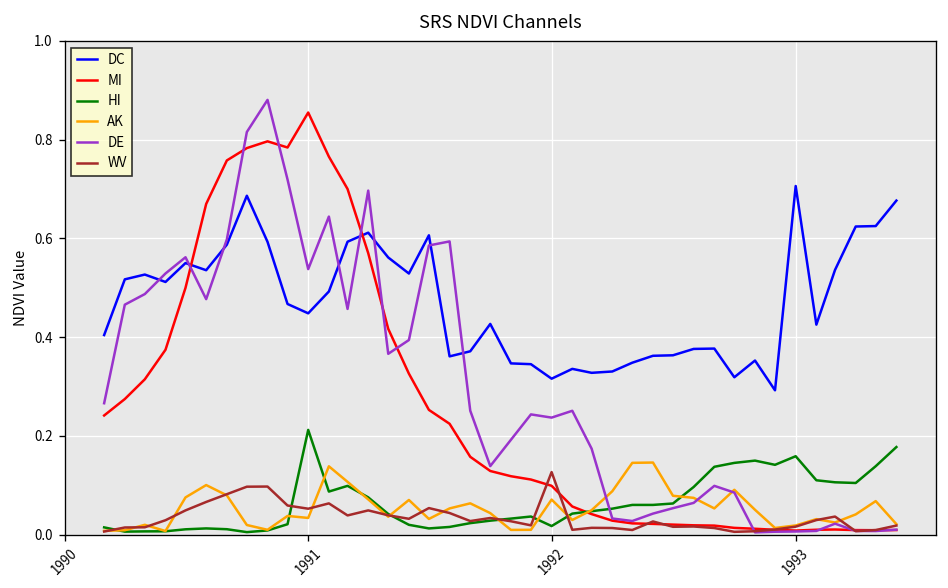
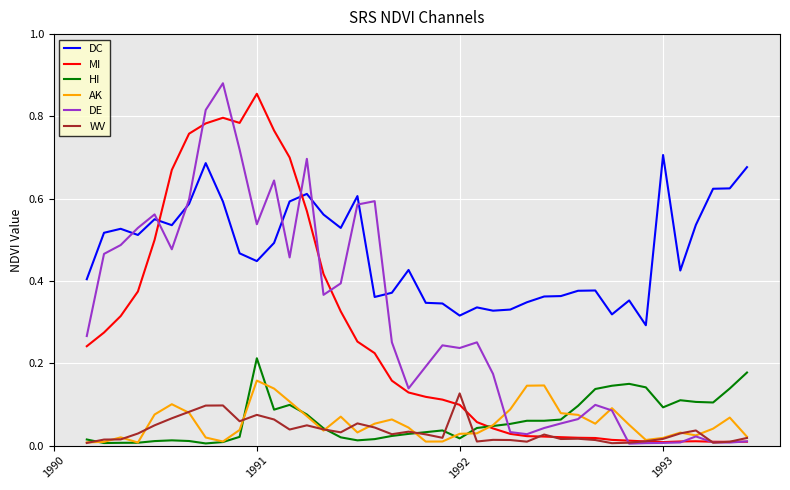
  {
    "DC": {
      "1991": 0.45,
      "1992": 0.32,
      "1993": 0.71
    },
    "MI": {
      "1991": 0.86,
      "1992": 0.10
    },
    "HI": {
      "1991": 0.21,
      "1992": 0.02,
-     "1993": 0.16
+     "1993": 0.09
    },
    "AK": {
-     "1991": 0.03,
-     "1992": 0.07
+     "1991": 0.16,
+     "1992": 0.03
    },
    "DE": {
      "1991": 0.54,
      "1992": 0.24
    },
    "WV": {
-     "1991": 0.05,
+     "1991": 0.07,
      "1992": 0.13
    }
  }
